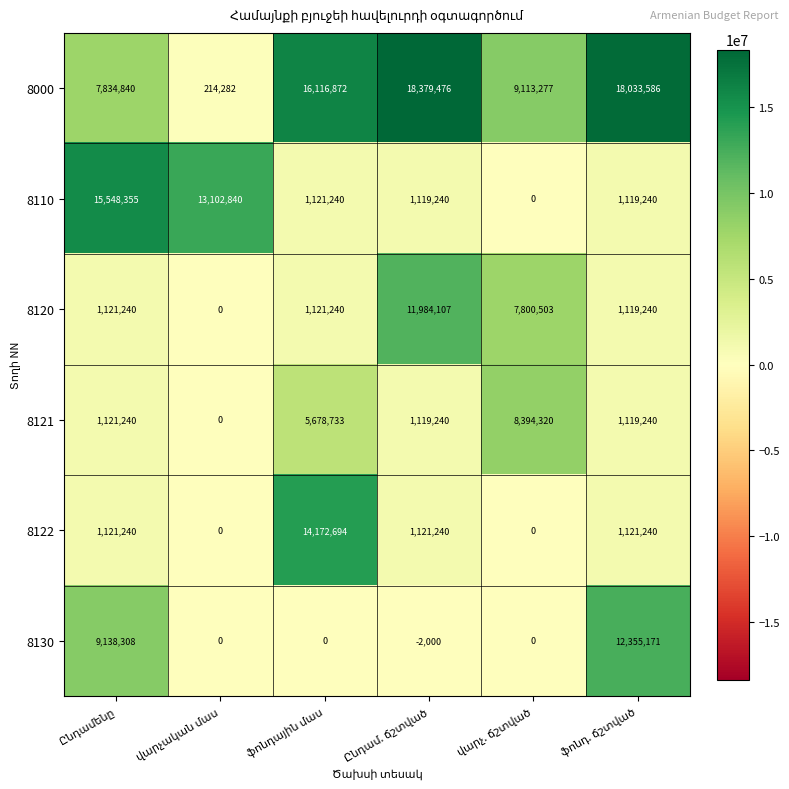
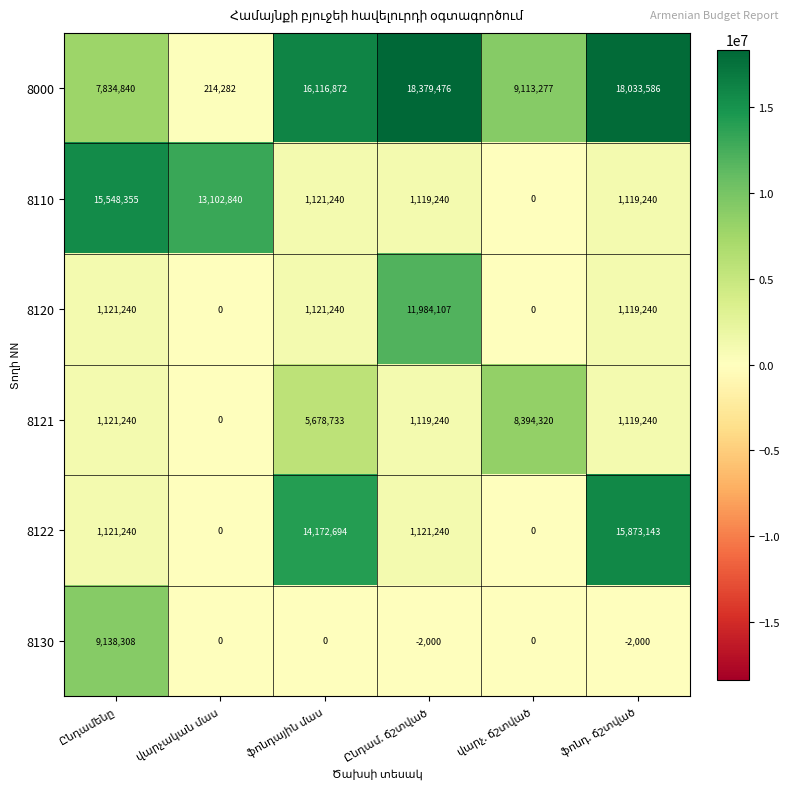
  {
    "8000": {
      "Ընդամենը": "7,834,840",
      "վարչական մաս": "214,282",
      "ֆոնդային մաս": "16,116,872",
      "Ընդամ. ճշտված": "18,379,476",
      "վարչ. ճշտված": "9,113,277",
      "ֆոնդ. ճշտված": "18,033,586"
    },
    "8110": {
      "Ընդամենը": "15,548,355",
      "վարչական մաս": "13,102,840",
      "ֆոնդային մաս": "1,121,240",
      "Ընդամ. ճշտված": "1,119,240",
      "վարչ. ճշտված": "0",
      "ֆոնդ. ճշտված": "1,119,240"
    },
    "8120": {
      "Ընդամենը": "1,121,240",
      "վարչական մաս": "0",
      "ֆոնդային մաս": "1,121,240",
      "Ընդամ. ճշտված": "11,984,107",
-     "վարչ. ճշտված": "7,800,503",
+     "վարչ. ճշտված": "0",
      "ֆոնդ. ճշտված": "1,119,240"
    },
    "8121": {
      "Ընդամենը": "1,121,240",
      "վարչական մաս": "0",
      "ֆոնդային մաս": "5,678,733",
      "Ընդամ. ճշտված": "1,119,240",
      "վարչ. ճշտված": "8,394,320",
      "ֆոնդ. ճշտված": "1,119,240"
    },
    "8122": {
      "Ընդամենը": "1,121,240",
      "վարչական մաս": "0",
      "ֆոնդային մաս": "14,172,694",
      "Ընդամ. ճշտված": "1,121,240",
      "վարչ. ճշտված": "0",
-     "ֆոնդ. ճշտված": "1,121,240"
+     "ֆոնդ. ճշտված": "15,873,143"
    },
    "8130": {
      "Ընդամենը": "9,138,308",
      "վարչական մաս": "0",
      "ֆոնդային մաս": "0",
      "Ընդամ. ճշտված": "-2,000",
      "վարչ. ճշտված": "0",
-     "ֆոնդ. ճշտված": "12,355,171"
+     "ֆոնդ. ճշտված": "-2,000"
    }
  }
